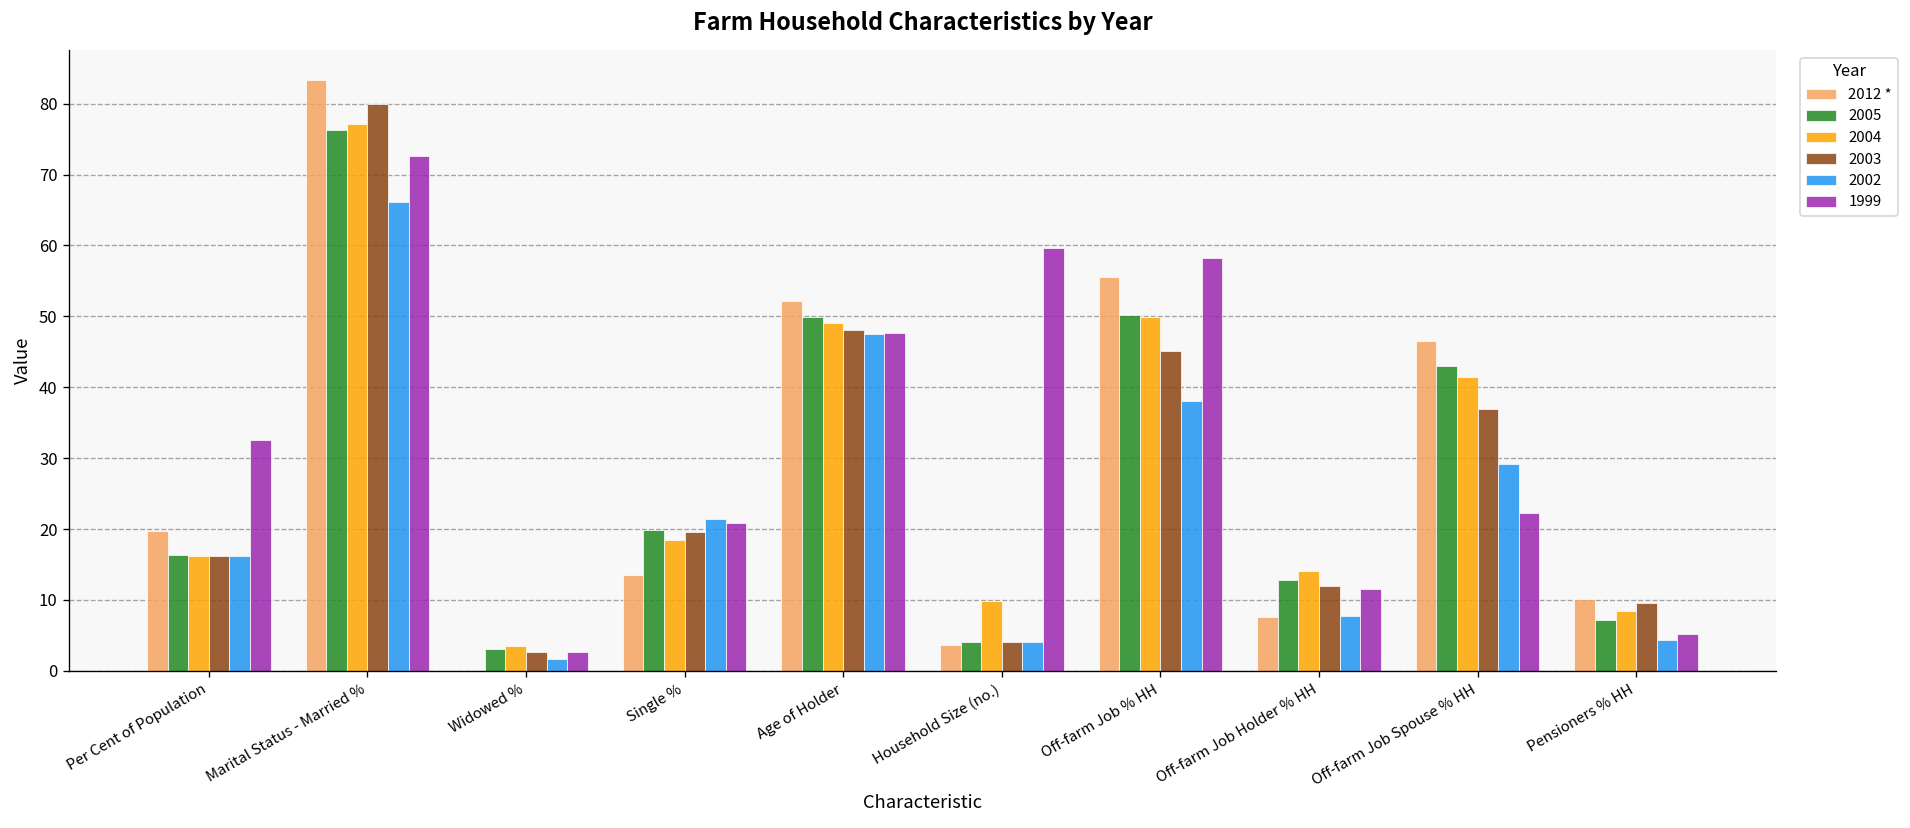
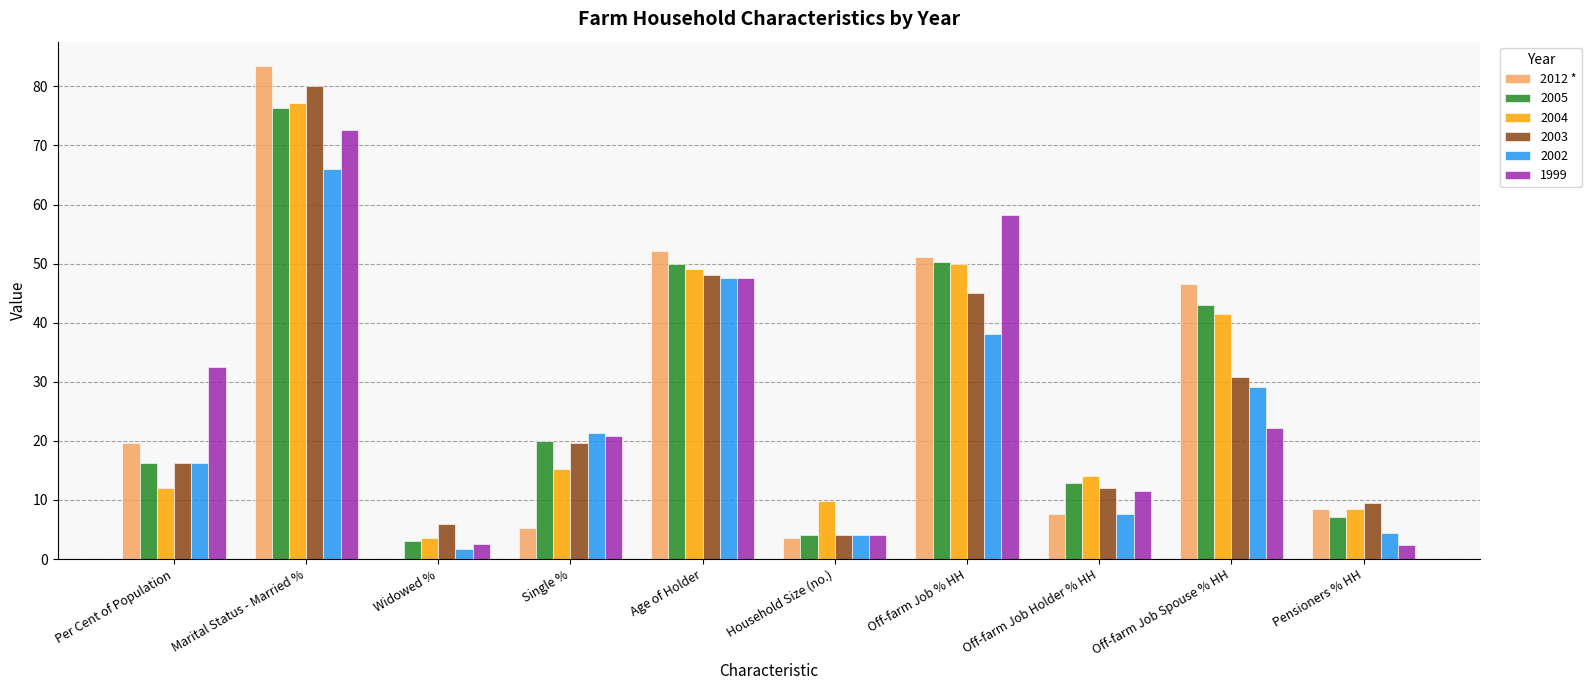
  {
    "2012 *": {
      "Per Cent of Population": 20,
      "Marital Status - Married %": 83,
      "Widowed %": 0,
-     "Single %": 14,
+     "Single %": 5,
      "Age of Holder": 52,
      "Household Size (no.)": 4,
-     "Off-farm Job % HH": 56,
+     "Off-farm Job % HH": 51,
      "Off-farm Job Holder % HH": 8,
      "Off-farm Job Spouse % HH": 47,
-     "Pensioners % HH": 10
+     "Pensioners % HH": 9
    },
    "2005": {
      "Per Cent of Population": 16,
      "Marital Status - Married %": 76,
      "Widowed %": 3,
      "Single %": 20,
      "Age of Holder": 50,
      "Household Size (no.)": 4,
      "Off-farm Job % HH": 50,
      "Off-farm Job Holder % HH": 13,
      "Off-farm Job Spouse % HH": 43,
      "Pensioners % HH": 7
    },
    "2004": {
-     "Per Cent of Population": 16,
+     "Per Cent of Population": 12,
      "Marital Status - Married %": 77,
      "Widowed %": 4,
-     "Single %": 18,
+     "Single %": 15,
      "Age of Holder": 49,
      "Household Size (no.)": 10,
      "Off-farm Job % HH": 50,
      "Off-farm Job Holder % HH": 14,
      "Off-farm Job Spouse % HH": 42,
      "Pensioners % HH": 8
    },
    "2003": {
      "Per Cent of Population": 16,
      "Marital Status - Married %": 80,
-     "Widowed %": 3,
+     "Widowed %": 6,
      "Single %": 20,
      "Age of Holder": 48,
      "Household Size (no.)": 4,
      "Off-farm Job % HH": 45,
      "Off-farm Job Holder % HH": 12,
-     "Off-farm Job Spouse % HH": 37,
+     "Off-farm Job Spouse % HH": 31,
      "Pensioners % HH": 10
    },
    "2002": {
      "Per Cent of Population": 16,
      "Marital Status - Married %": 66,
      "Widowed %": 2,
      "Single %": 21,
      "Age of Holder": 48,
      "Household Size (no.)": 4,
      "Off-farm Job % HH": 38,
      "Off-farm Job Holder % HH": 8,
      "Off-farm Job Spouse % HH": 29,
      "Pensioners % HH": 4
    },
    "1999": {
      "Per Cent of Population": 33,
      "Marital Status - Married %": 73,
      "Widowed %": 3,
      "Single %": 21,
      "Age of Holder": 48,
-     "Household Size (no.)": 60,
+     "Household Size (no.)": 4,
      "Off-farm Job % HH": 58,
      "Off-farm Job Holder % HH": 12,
      "Off-farm Job Spouse % HH": 22,
-     "Pensioners % HH": 5
+     "Pensioners % HH": 2
    }
  }
